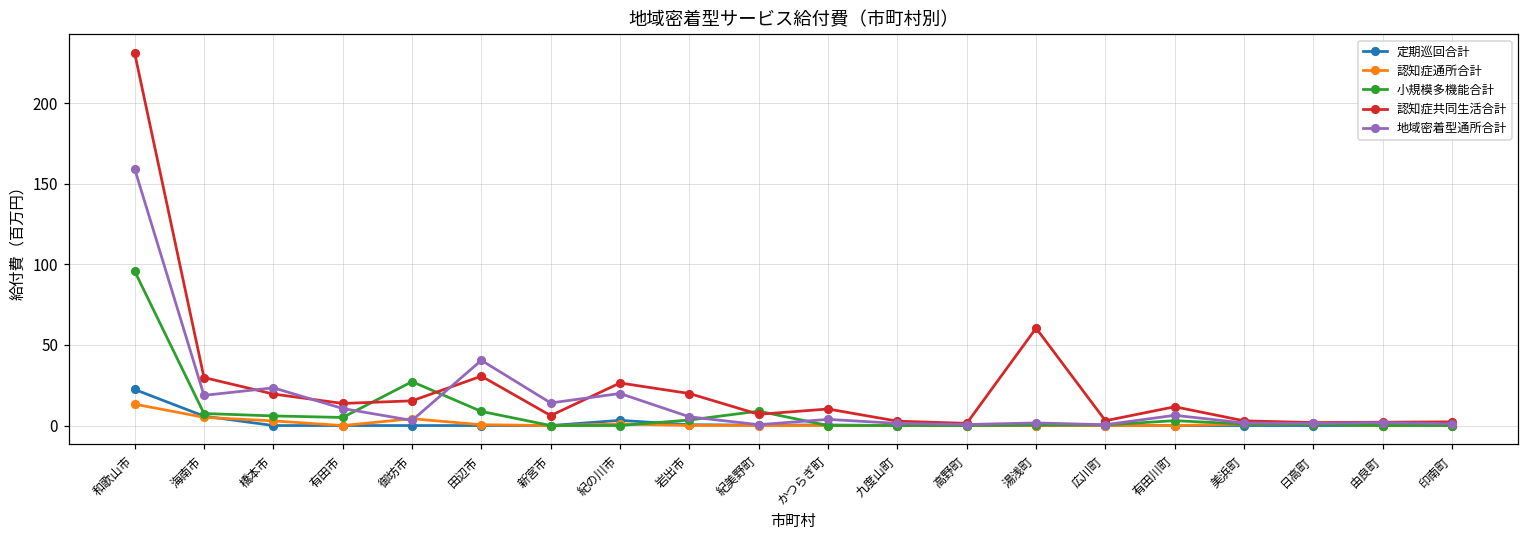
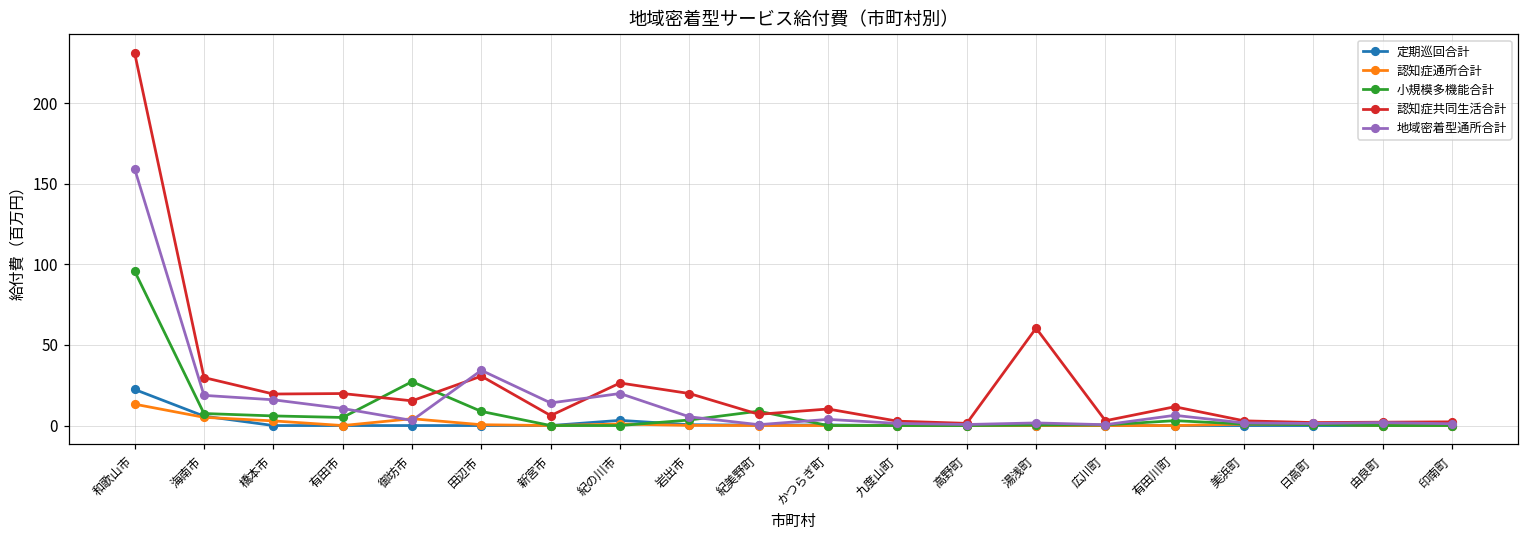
  {
    "定期巡回合計": {
      "和歌山市": 22,
      "橋本市": 0,
      "御坊市": 0,
      "紀の川市": 3
    },
    "認知症通所合計": {
      "和歌山市": 13,
      "橋本市": 3
    },
    "小規模多機能合計": {
      "和歌山市": 96,
      "橋本市": 6,
      "有田市": 5,
      "御坊市": 27,
      "田辺市": 9,
      "岩出市": 3,
      "紀美野町": 9,
      "有田川町": 3
    },
    "認知症共同生活合計": {
      "和歌山市": 231,
      "海南市": 30,
      "橋本市": 20,
-     "有田市": 14,
+     "有田市": 20,
      "御坊市": 15,
      "田辺市": 31,
      "新宮市": 6,
      "紀の川市": 26,
      "岩出市": 20,
      "紀美野町": 7,
      "かつらぎ町": 10,
      "湯浅町": 60,
      "広川町": 3,
      "有田川町": 12
    },
    "地域密着型通所合計": {
      "和歌山市": 159,
      "海南市": 19,
-     "橋本市": 23,
+     "橋本市": 16,
      "有田市": 11,
-     "田辺市": 40,
+     "田辺市": 34,
      "新宮市": 14,
      "紀の川市": 20,
      "岩出市": 5,
      "かつらぎ町": 4,
      "有田川町": 6
    }
  }
